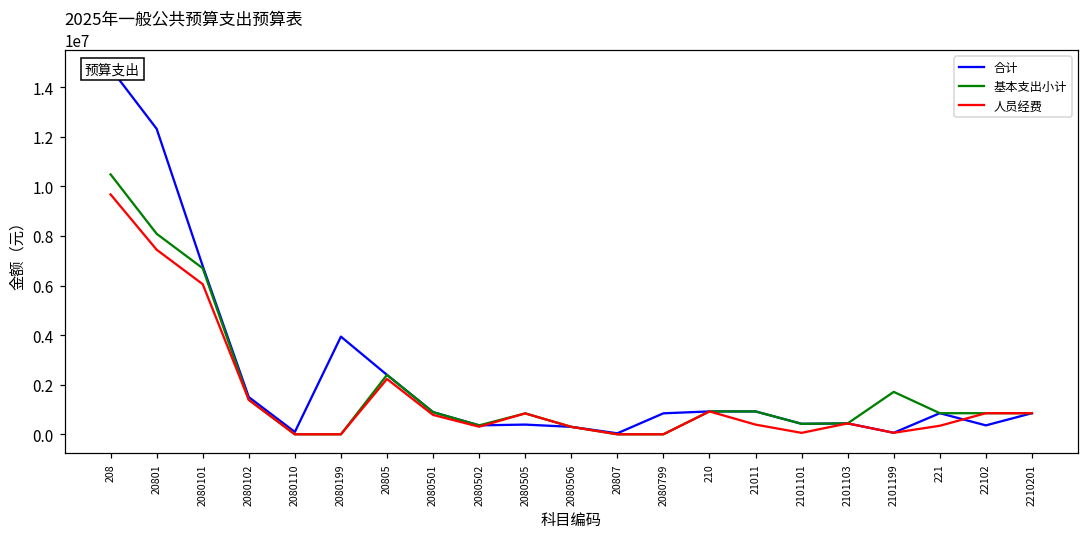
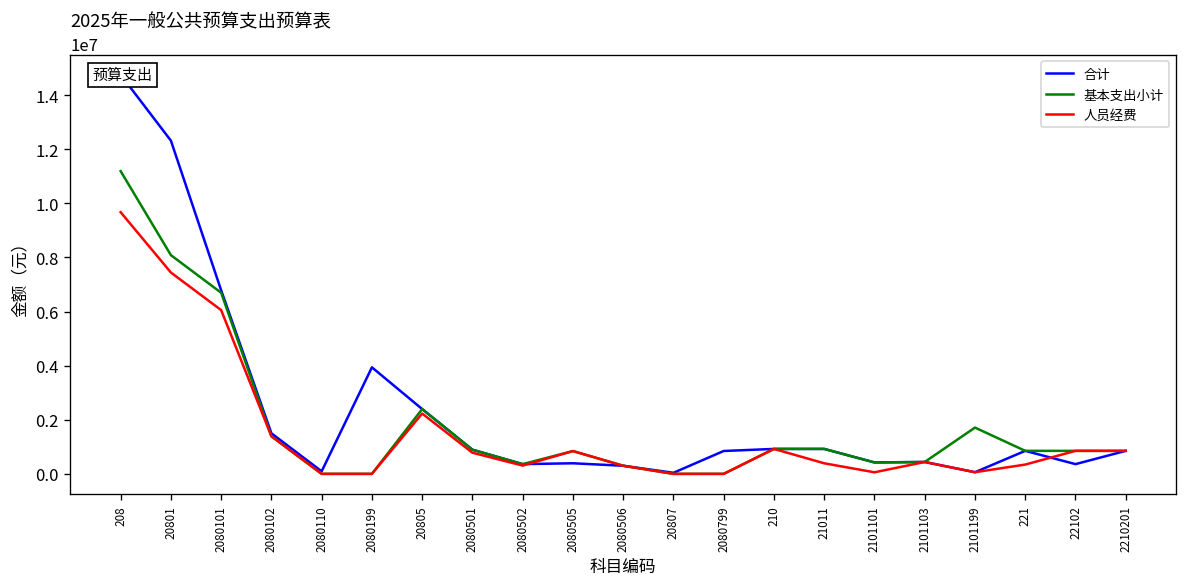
  {
    "合计": {
      "20801": 12300000,
      "2080199": 3900000,
      "2080505": 400000,
      "2080799": 800000,
      "22102": 400000
    },
    "基本支出小计": {
-     "208": 10500000,
+     "208": 11200000,
      "20801": 8100000,
      "2101199": 1700000
    },
    "人员经费": {
      "208": 9700000,
      "20801": 7400000,
      "2080101": 6100000,
      "20805": 2200000,
      "21011": 400000,
      "2101101": 100000,
      "221": 300000
    }
  }
